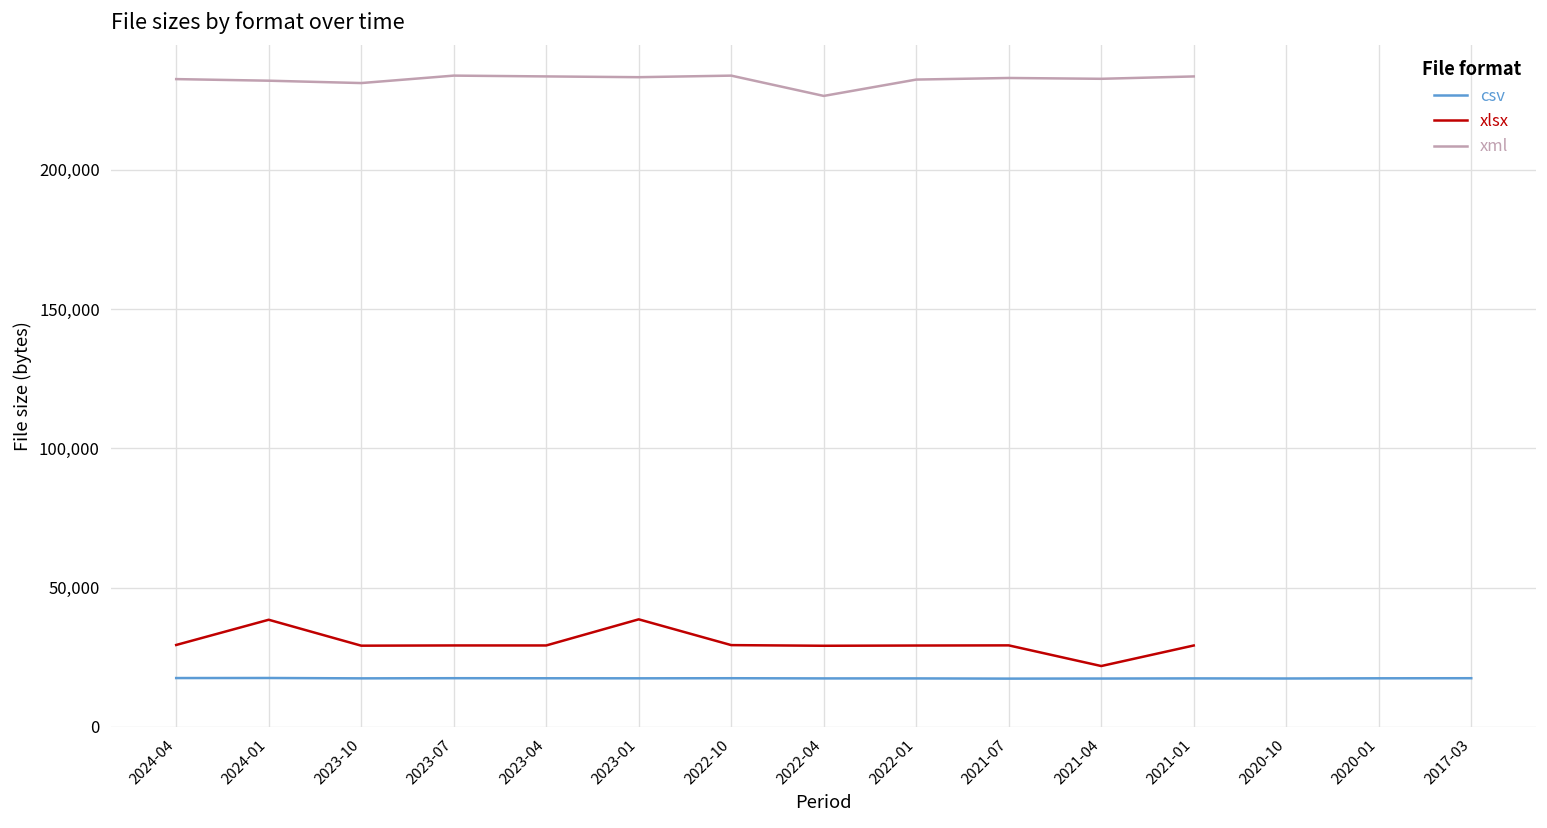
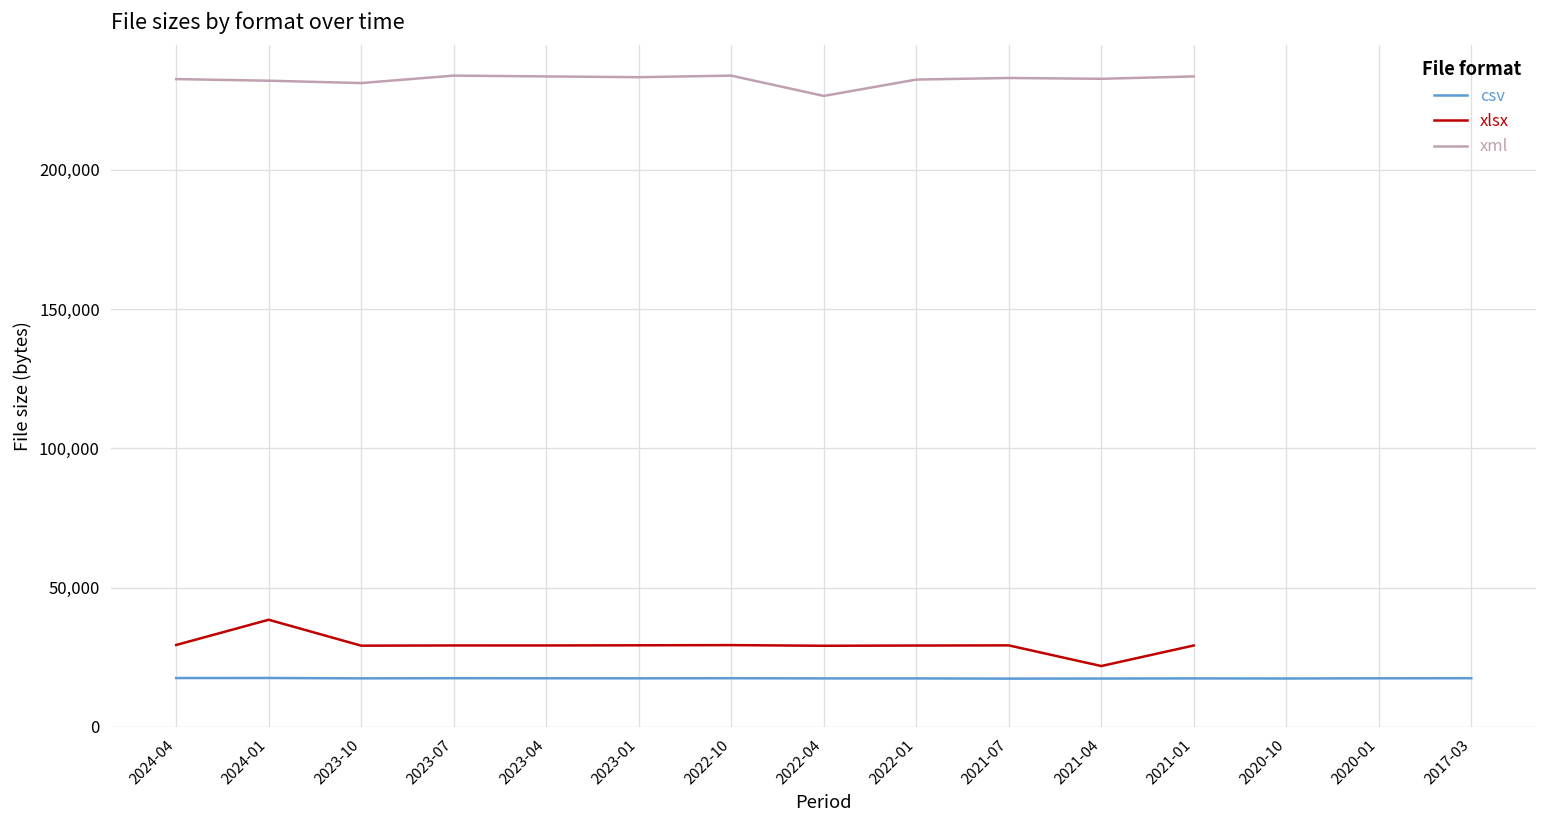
  {
    "csv": {
      "2024-04": "18,000",
      "2024-01": "18,000",
      "2023-10": "17,000",
      "2023-07": "17,000",
      "2023-04": "17,000",
      "2023-01": "17,000",
      "2022-10": "17,000",
      "2022-04": "17,000",
      "2022-01": "17,000",
      "2021-07": "17,000",
      "2021-04": "17,000",
      "2021-01": "17,000",
      "2020-10": "17,000",
      "2020-01": "17,000",
      "2017-03": "17,000"
    },
    "xlsx": {
      "2024-04": "29,000",
      "2024-01": "38,000",
      "2023-10": "29,000",
      "2023-07": "29,000",
      "2023-04": "29,000",
-     "2023-01": "39,000",
+     "2023-01": "29,000",
      "2022-10": "29,000",
      "2022-04": "29,000",
      "2022-01": "29,000",
      "2021-07": "29,000",
      "2021-04": "22,000",
      "2021-01": "29,000"
    },
    "xml": {
      "2024-04": "233,000",
      "2024-01": "232,000",
      "2023-10": "231,000",
      "2023-07": "234,000",
      "2023-04": "234,000",
      "2023-01": "233,000",
      "2022-10": "234,000",
      "2022-04": "227,000",
      "2022-01": "232,000",
      "2021-07": "233,000",
      "2021-04": "233,000",
      "2021-01": "234,000"
    }
  }
